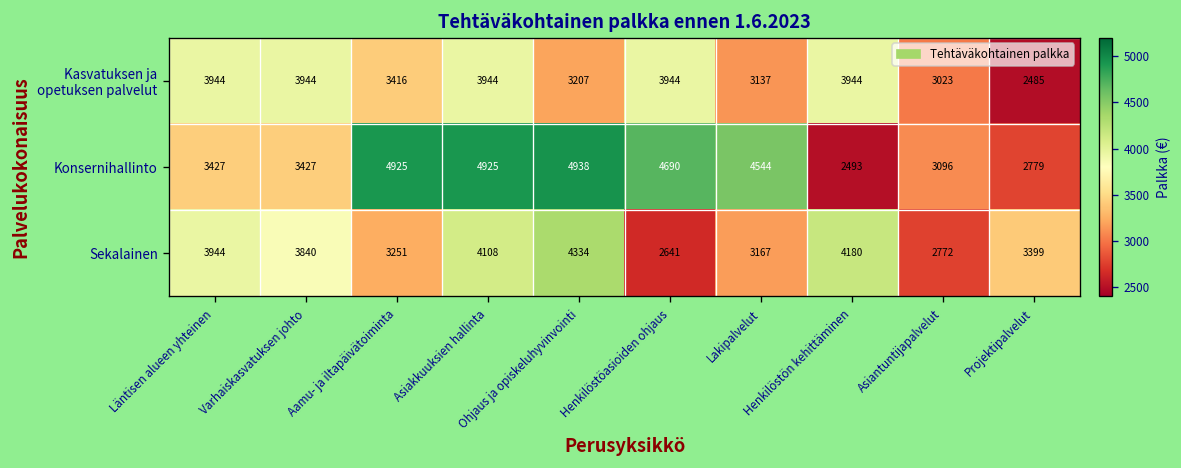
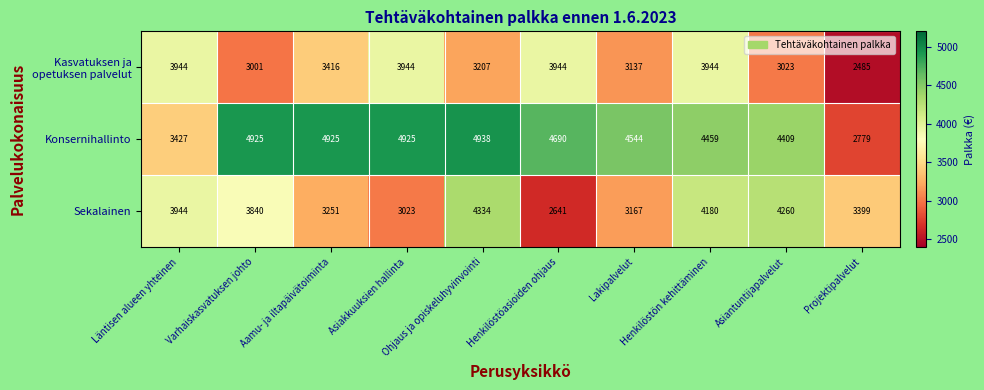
  {
    "Kasvatuksen ja opetuksen palvelut": {
      "Läntisen alueen yhteinen": 3944,
-     "Varhaiskasvatuksen johto": 3944,
+     "Varhaiskasvatuksen johto": 3001,
      "Aamu- ja iltapäivätoiminta": 3416,
      "Asiakkuuksien hallinta": 3944,
      "Ohjaus ja opiskeluhyvinvointi": 3207,
      "Henkilöstöasioiden ohjaus": 3944,
      "Lakipalvelut": 3137,
      "Henkilöstön kehittäminen": 3944,
      "Asiantuntijapalvelut": 3023,
      "Projektipalvelut": 2485
    },
    "Konsernihallinto": {
      "Läntisen alueen yhteinen": 3427,
-     "Varhaiskasvatuksen johto": 3427,
+     "Varhaiskasvatuksen johto": 4925,
      "Aamu- ja iltapäivätoiminta": 4925,
      "Asiakkuuksien hallinta": 4925,
      "Ohjaus ja opiskeluhyvinvointi": 4938,
      "Henkilöstöasioiden ohjaus": 4690,
      "Lakipalvelut": 4544,
-     "Henkilöstön kehittäminen": 2493,
-     "Asiantuntijapalvelut": 3096,
+     "Henkilöstön kehittäminen": 4459,
+     "Asiantuntijapalvelut": 4409,
      "Projektipalvelut": 2779
    },
    "Sekalainen": {
      "Läntisen alueen yhteinen": 3944,
      "Varhaiskasvatuksen johto": 3840,
      "Aamu- ja iltapäivätoiminta": 3251,
-     "Asiakkuuksien hallinta": 4108,
+     "Asiakkuuksien hallinta": 3023,
      "Ohjaus ja opiskeluhyvinvointi": 4334,
      "Henkilöstöasioiden ohjaus": 2641,
      "Lakipalvelut": 3167,
      "Henkilöstön kehittäminen": 4180,
-     "Asiantuntijapalvelut": 2772,
+     "Asiantuntijapalvelut": 4260,
      "Projektipalvelut": 3399
    }
  }
